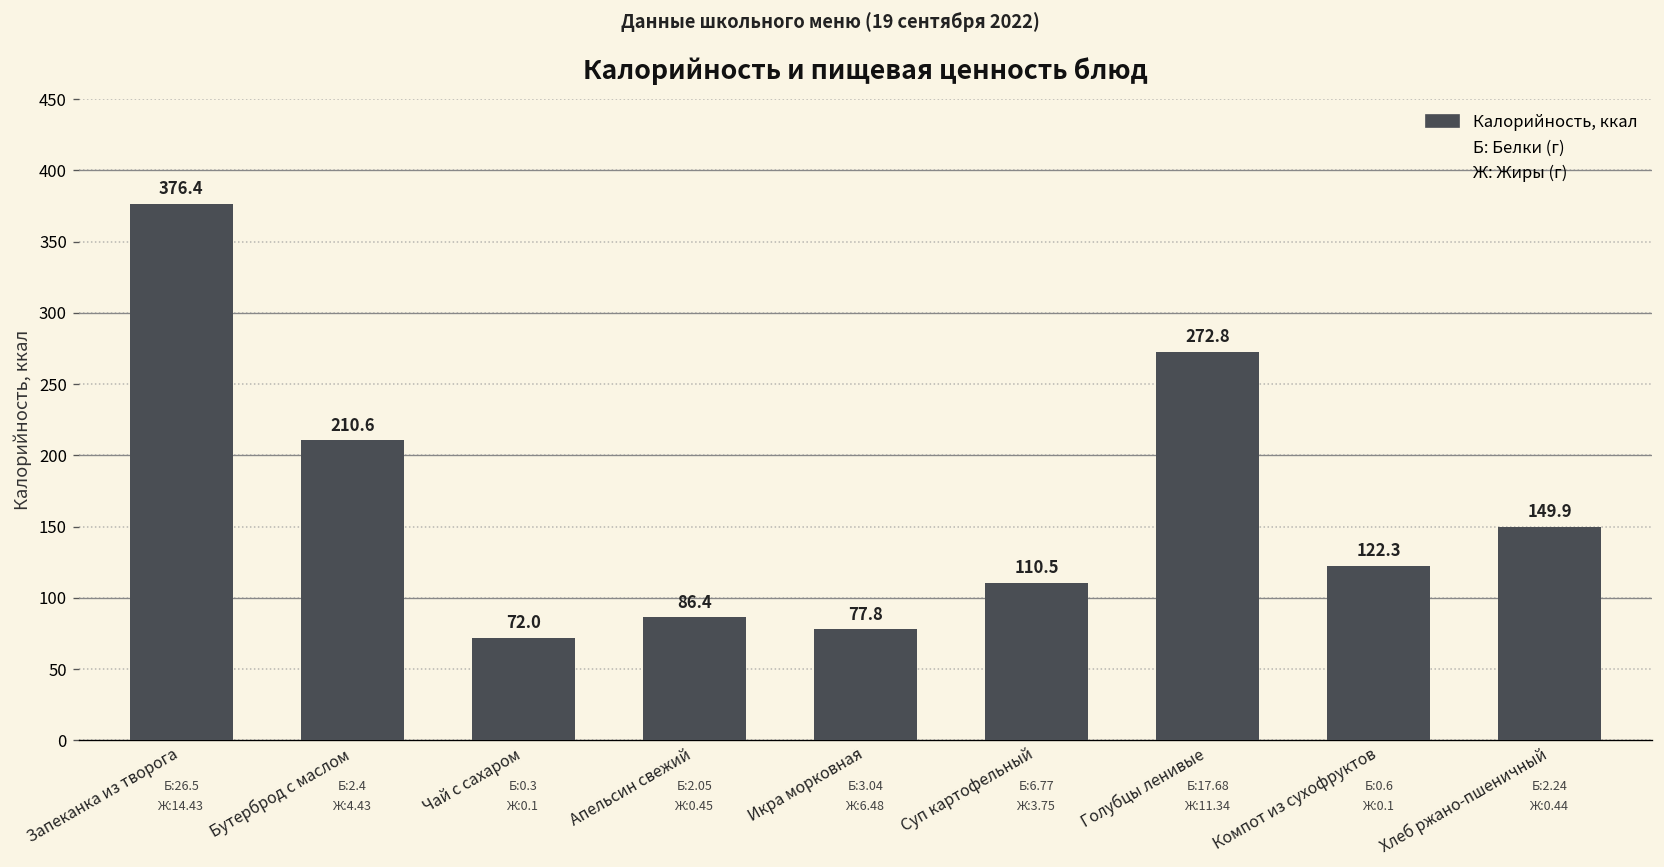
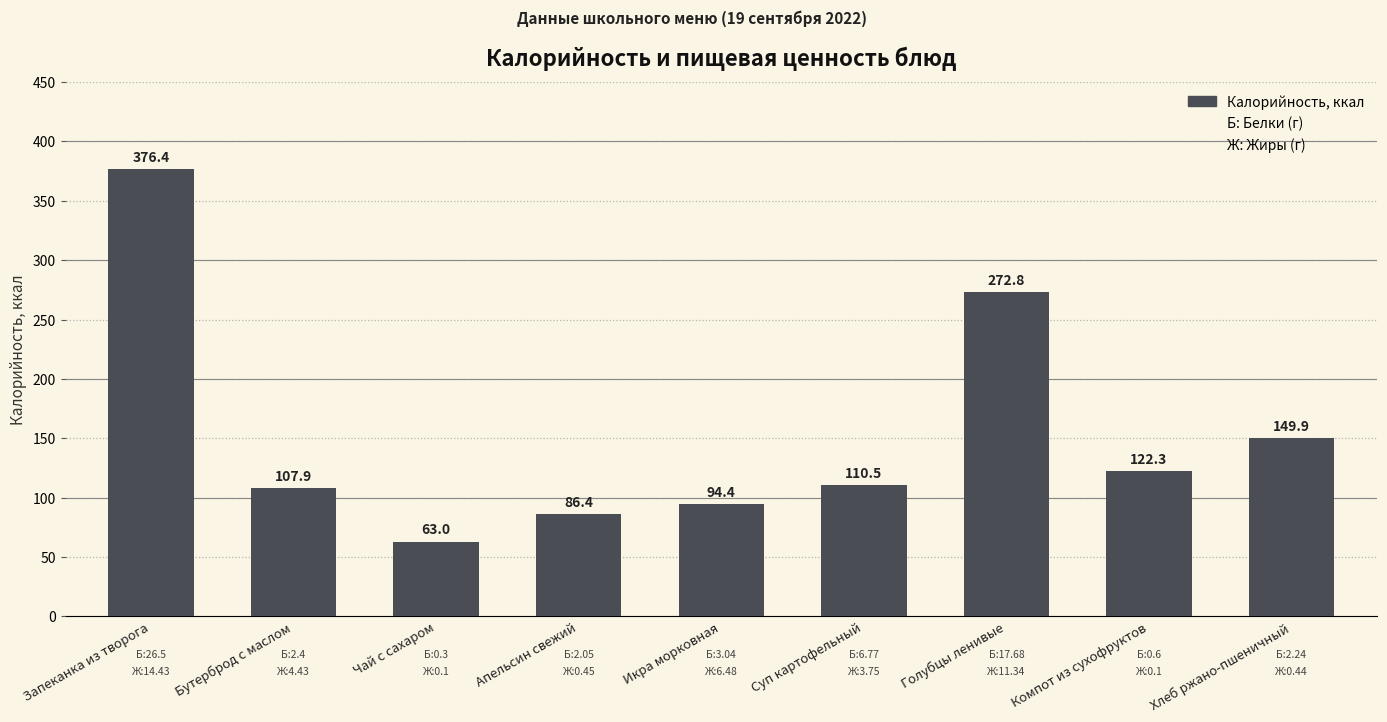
  {
    "Запеканка из творога": 376.4,
-   "Бутерброд с маслом": 210.6,
-   "Чай с сахаром": 72.0,
+   "Бутерброд с маслом": 107.9,
+   "Чай с сахаром": 63.0,
    "Апельсин свежий": 86.4,
-   "Икра морковная": 77.8,
+   "Икра морковная": 94.4,
    "Суп картофельный": 110.5,
    "Голубцы ленивые": 272.8,
    "Компот из сухофруктов": 122.3,
    "Хлеб ржано-пшеничный": 149.9
  }
